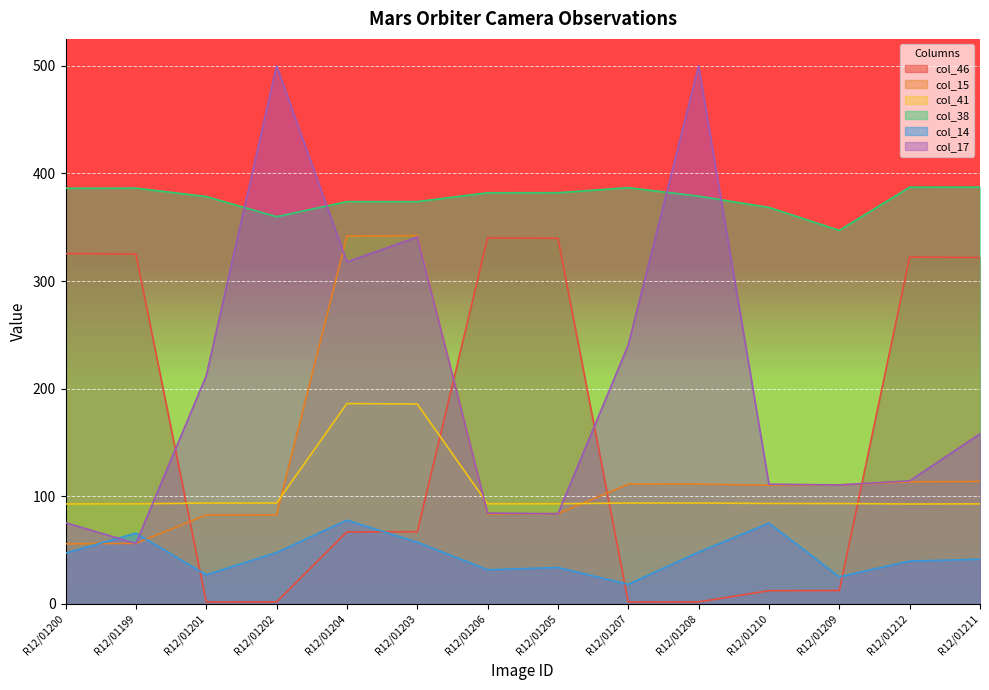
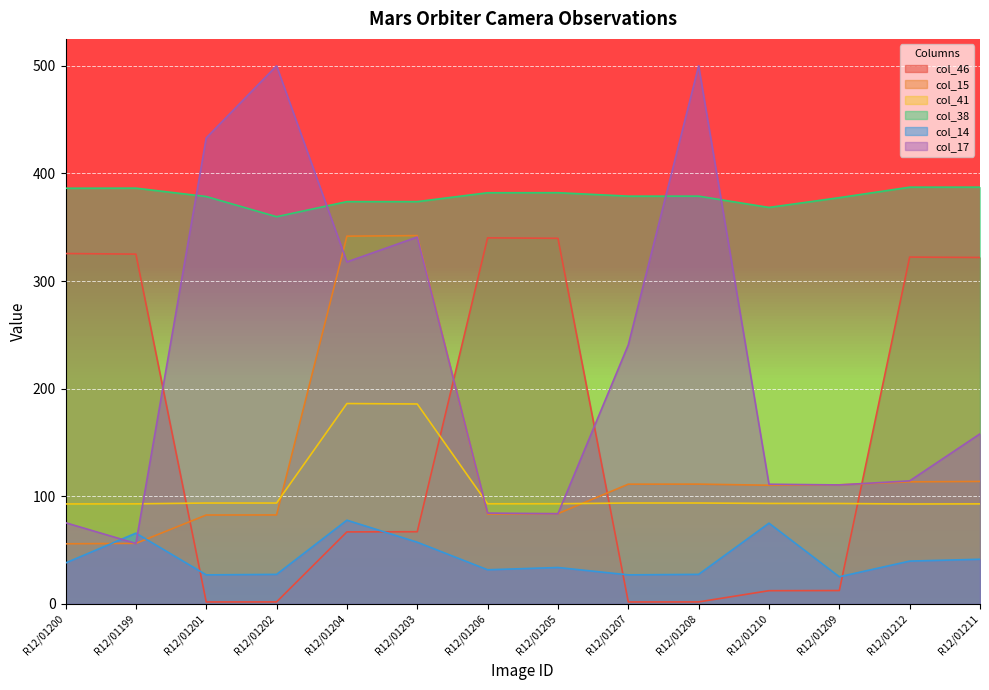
  {
    "col_38": {
      "R12/01200": 386,
      "R12/01199": 386,
      "R12/01201": 379,
      "R12/01202": 360,
      "R12/01204": 374,
      "R12/01203": 374,
      "R12/01206": 382,
      "R12/01205": 382,
-     "R12/01207": 387,
+     "R12/01207": 379,
      "R12/01208": 379,
      "R12/01210": 368,
-     "R12/01209": 347,
+     "R12/01209": 378,
      "R12/01212": 387,
      "R12/01211": 387
    },
    "col_14": {
-     "R12/01200": 47,
+     "R12/01200": 38,
      "R12/01199": 66,
      "R12/01201": 27,
-     "R12/01202": 48,
+     "R12/01202": 28,
      "R12/01204": 78,
      "R12/01203": 57,
      "R12/01206": 32,
      "R12/01205": 34,
-     "R12/01207": 18,
-     "R12/01208": 48,
+     "R12/01207": 27,
+     "R12/01208": 28,
      "R12/01210": 75,
      "R12/01209": 25,
      "R12/01212": 40,
      "R12/01211": 42
    },
    "col_17": {
      "R12/01200": 76,
-     "R12/01201": 212,
+     "R12/01201": 433,
      "R12/01202": 500,
      "R12/01204": 318,
      "R12/01207": 241,
      "R12/01208": 500,
      "R12/01211": 158
    }
  }
